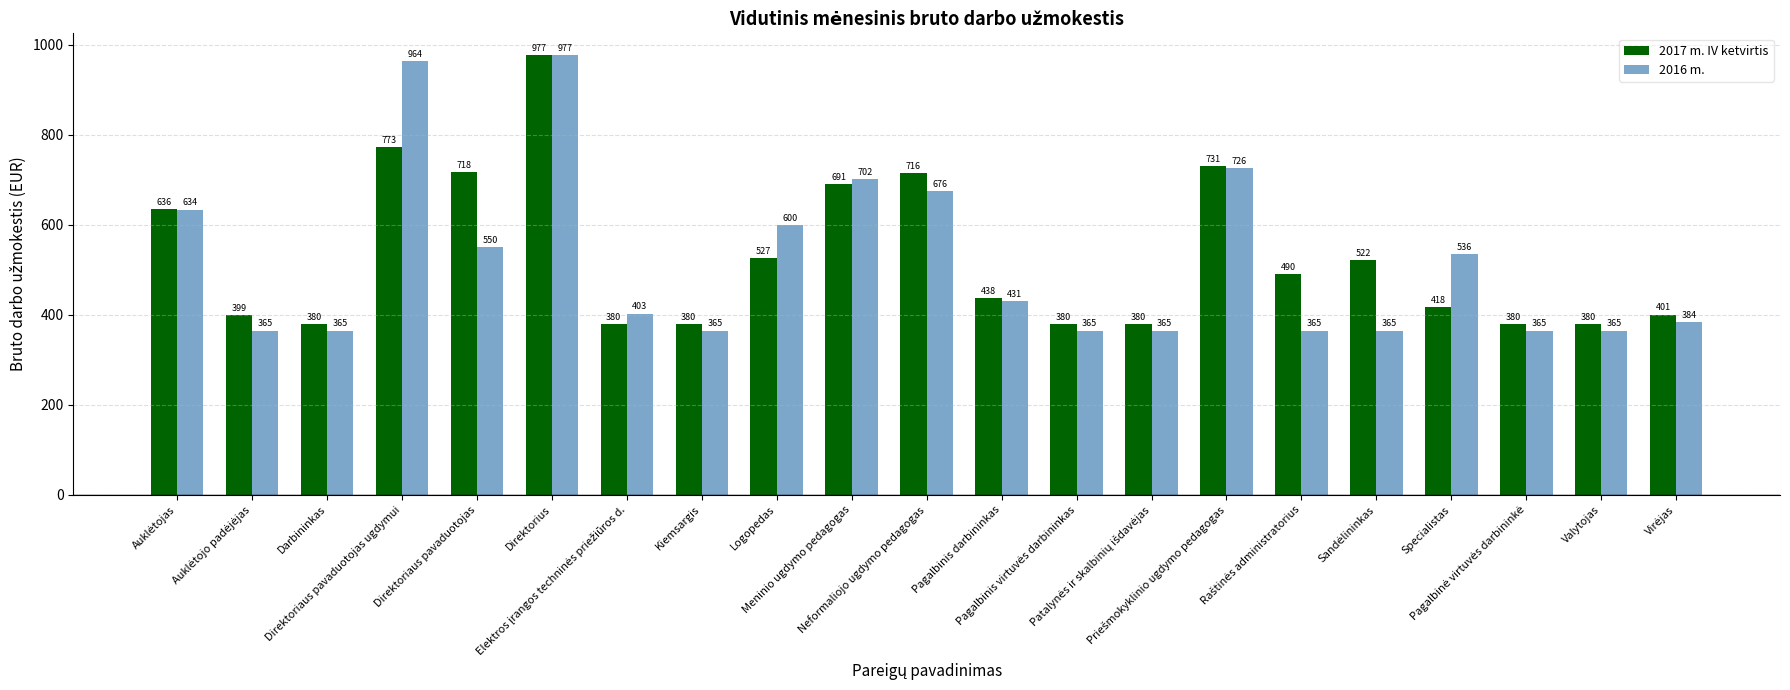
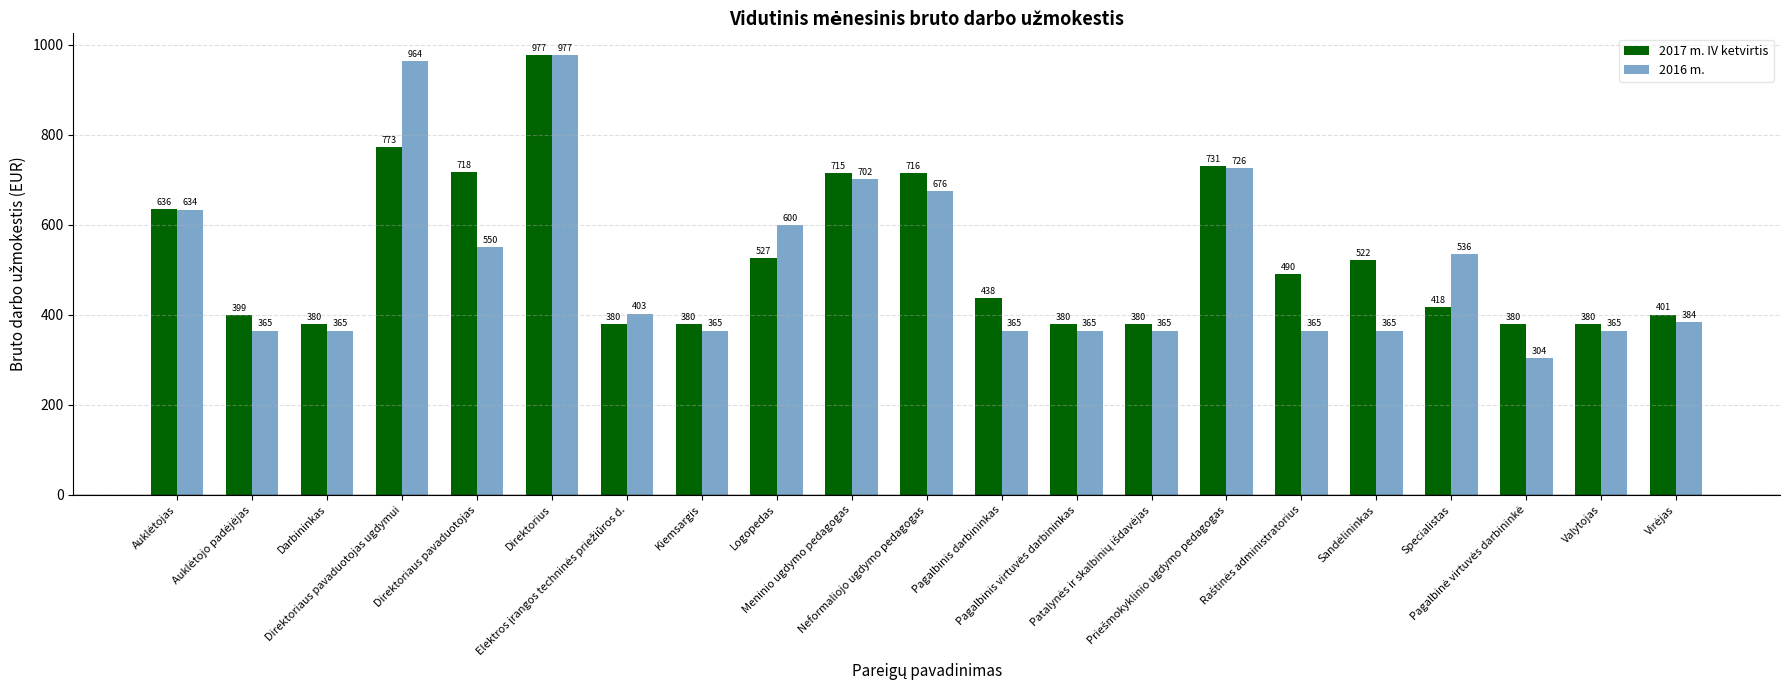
  {
    "2017 m. IV ketvirtis": {
      "Auklėtojas": 636,
      "Auklėtojo padėjėjas": 399,
      "Darbininkas": 380,
      "Direktoriaus pavaduotojas ugdymui": 773,
      "Direktoriaus pavaduotojas": 718,
      "Direktorius": 977,
      "Elektros įrangos techninės priežiūros d.": 380,
      "Kiemsargis": 380,
      "Logopedas": 527,
-     "Meninio ugdymo pedagogas": 691,
+     "Meninio ugdymo pedagogas": 715,
      "Neformaliojo ugdymo pedagogas": 716,
      "Pagalbinis darbininkas": 438,
      "Pagalbinis virtuvės darbininkas": 380,
      "Patalynės ir skalbinių išdavėjas": 380,
      "Priešmokyklinio ugdymo pedagogas": 731,
      "Raštinės administratorius": 490,
      "Sandėlininkas": 522,
      "Specialistas": 418,
      "Pagalbinė virtuvės darbininkė": 380,
      "Valytojas": 380,
      "Virėjas": 401
    },
    "2016 m.": {
      "Auklėtojas": 634,
      "Auklėtojo padėjėjas": 365,
      "Darbininkas": 365,
      "Direktoriaus pavaduotojas ugdymui": 964,
      "Direktoriaus pavaduotojas": 550,
      "Direktorius": 977,
      "Elektros įrangos techninės priežiūros d.": 403,
      "Kiemsargis": 365,
      "Logopedas": 600,
      "Meninio ugdymo pedagogas": 702,
      "Neformaliojo ugdymo pedagogas": 676,
-     "Pagalbinis darbininkas": 431,
+     "Pagalbinis darbininkas": 365,
      "Pagalbinis virtuvės darbininkas": 365,
      "Patalynės ir skalbinių išdavėjas": 365,
      "Priešmokyklinio ugdymo pedagogas": 726,
      "Raštinės administratorius": 365,
      "Sandėlininkas": 365,
      "Specialistas": 536,
-     "Pagalbinė virtuvės darbininkė": 365,
+     "Pagalbinė virtuvės darbininkė": 304,
      "Valytojas": 365,
      "Virėjas": 384
    }
  }
